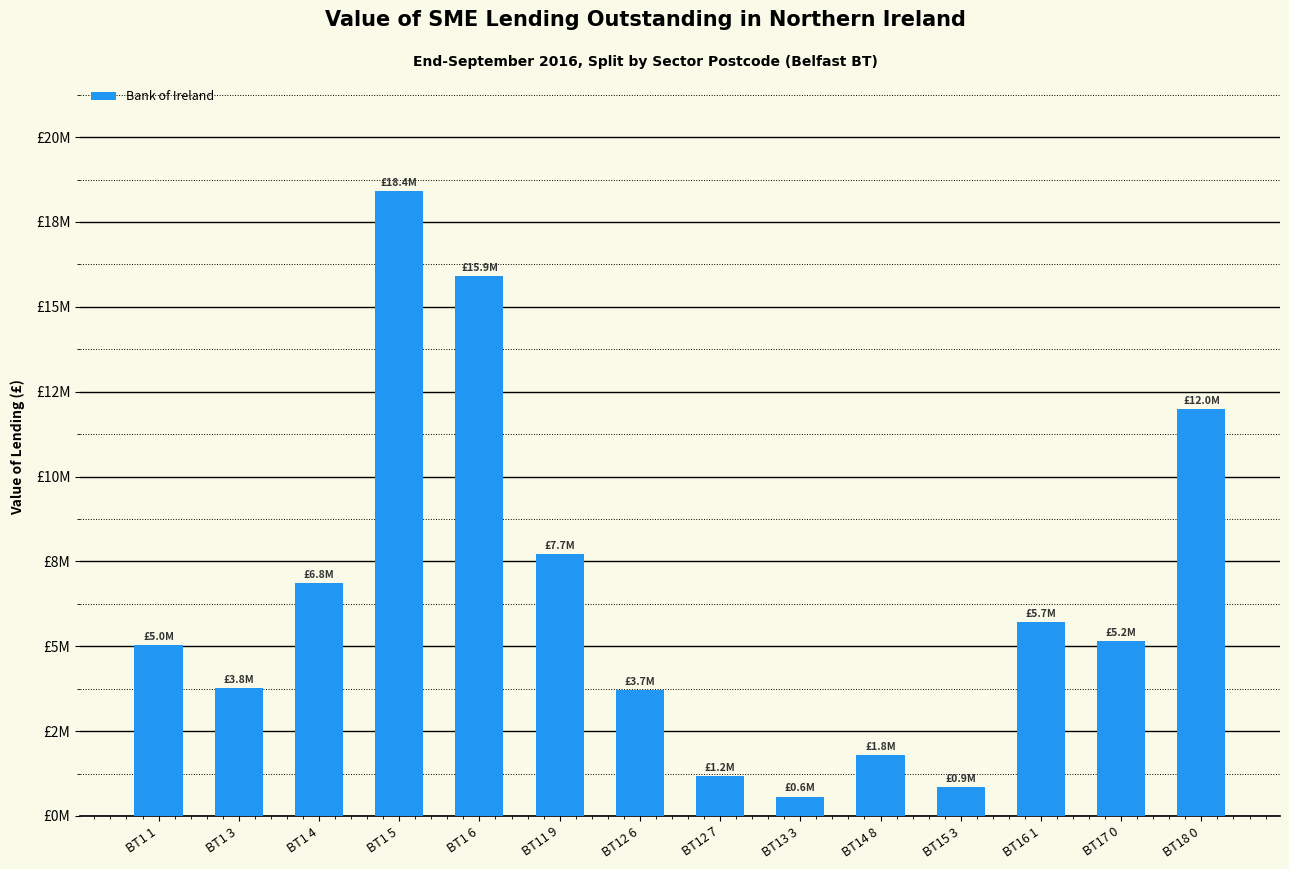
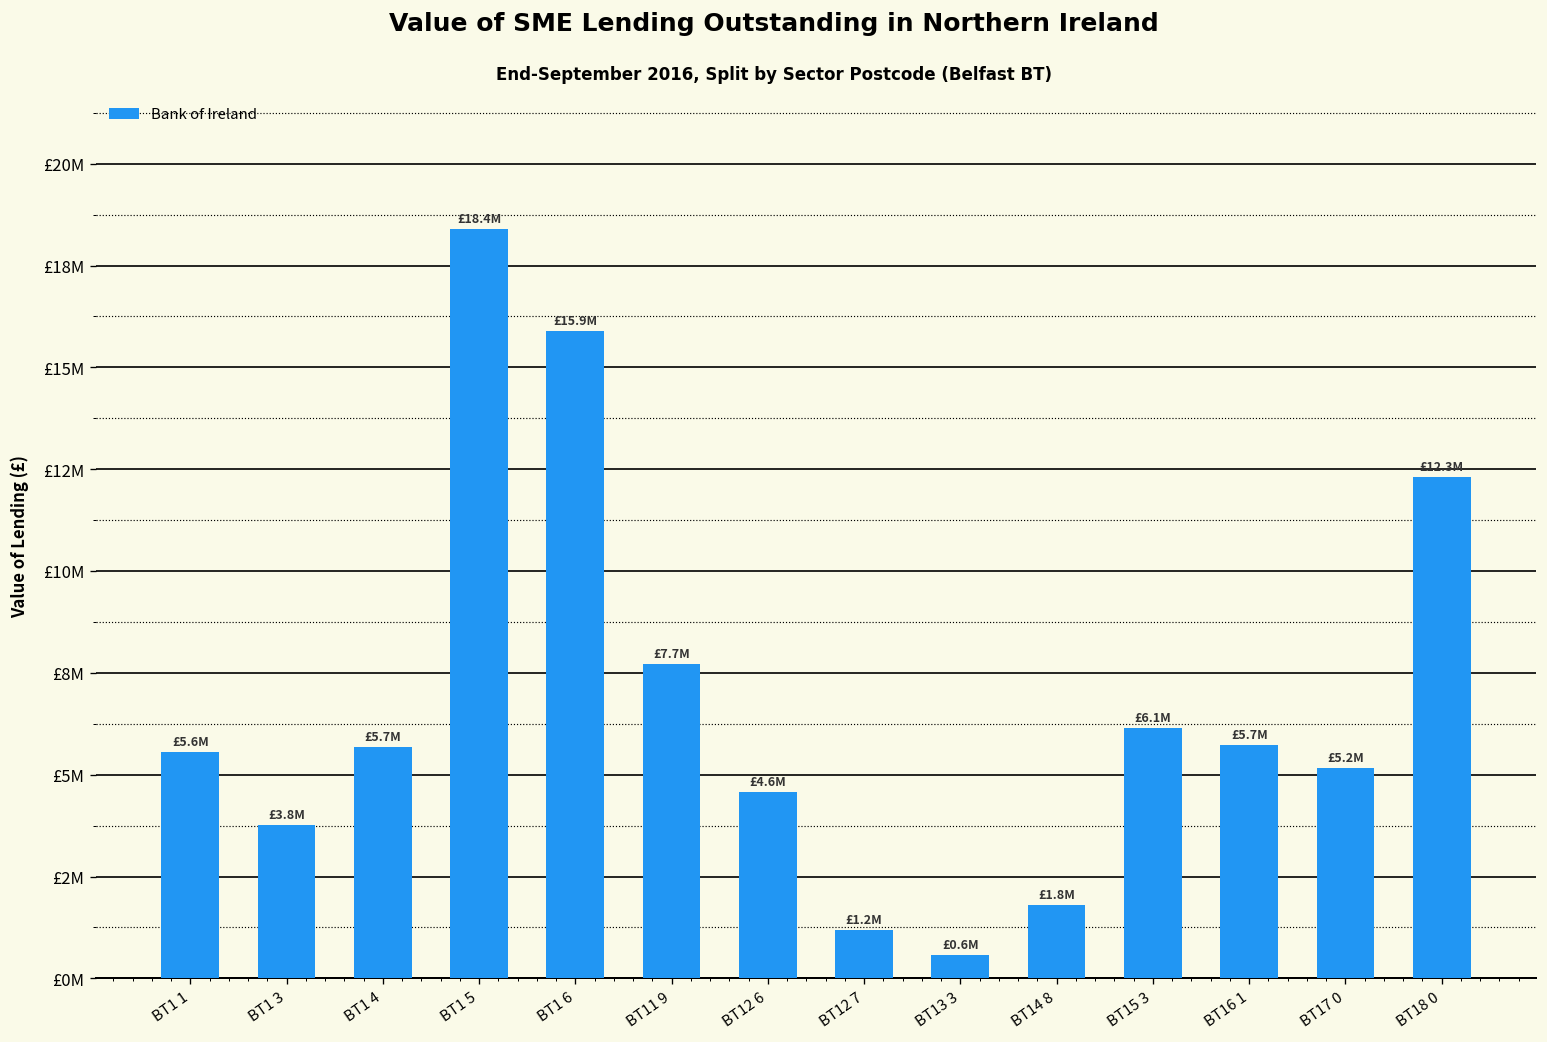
  {
-   "BT1 1": "£5.0M",
+   "BT1 1": "£5.6M",
    "BT1 3": "£3.8M",
-   "BT1 4": "£6.8M",
+   "BT1 4": "£5.7M",
    "BT1 5": "£18.4M",
    "BT1 6": "£15.9M",
    "BT11 9": "£7.7M",
-   "BT12 6": "£3.7M",
+   "BT12 6": "£4.6M",
    "BT12 7": "£1.2M",
    "BT13 3": "£0.6M",
    "BT14 8": "£1.8M",
-   "BT15 3": "£0.9M",
+   "BT15 3": "£6.1M",
    "BT16 1": "£5.7M",
    "BT17 0": "£5.2M",
-   "BT18 0": "£12.0M"
+   "BT18 0": "£12.3M"
  }
